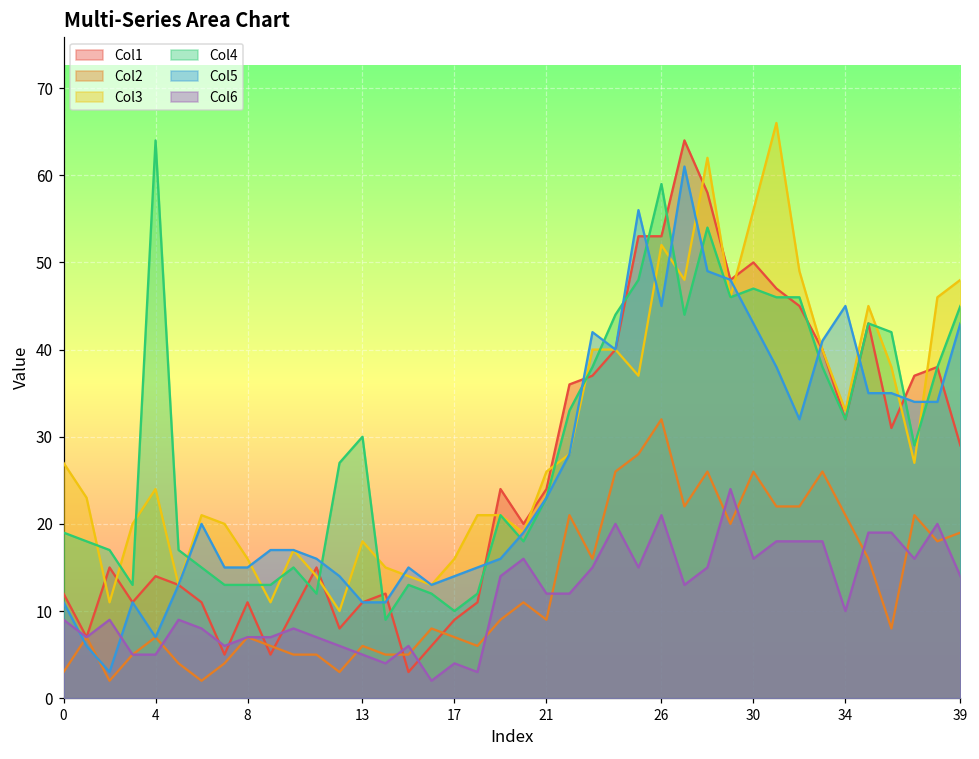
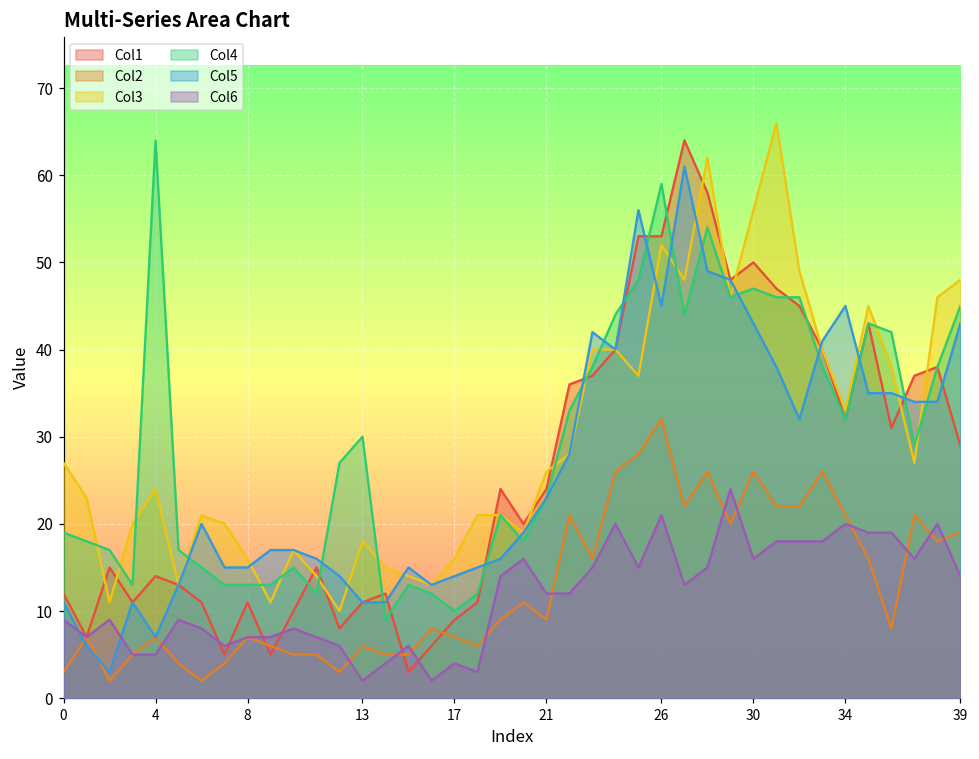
  {
    "Col4": {
      "0": 19,
      "4": 64,
      "8": 13,
      "13": 30,
      "17": 10,
      "26": 59,
      "30": 47,
      "39": 45
    },
    "Col5": {
      "0": 11,
      "8": 15,
      "17": 14,
      "26": 45,
      "30": 43,
      "34": 45,
      "39": 43
    },
    "Col6": {
      "0": 9,
      "4": 5,
-     "13": 5,
+     "13": 2,
      "17": 4,
      "21": 12,
      "26": 21,
      "30": 16,
-     "34": 10,
+     "34": 20,
      "39": 14
    }
  }
